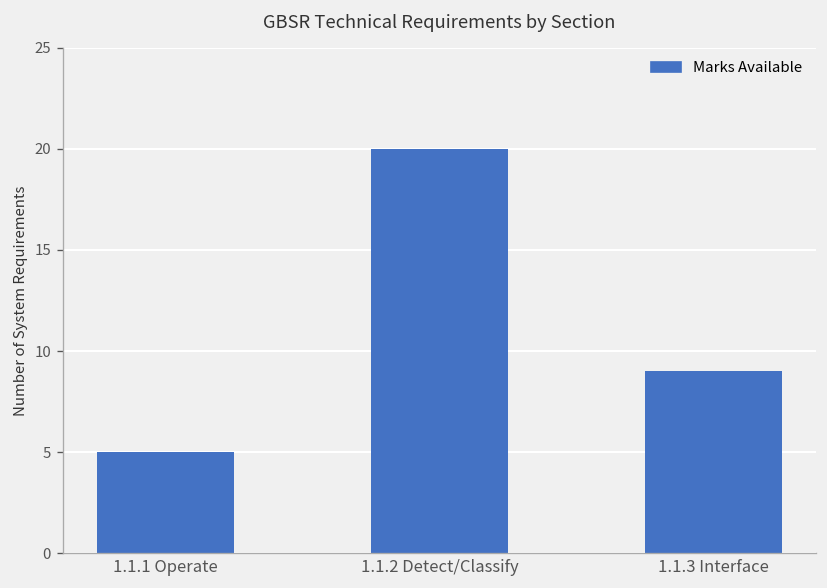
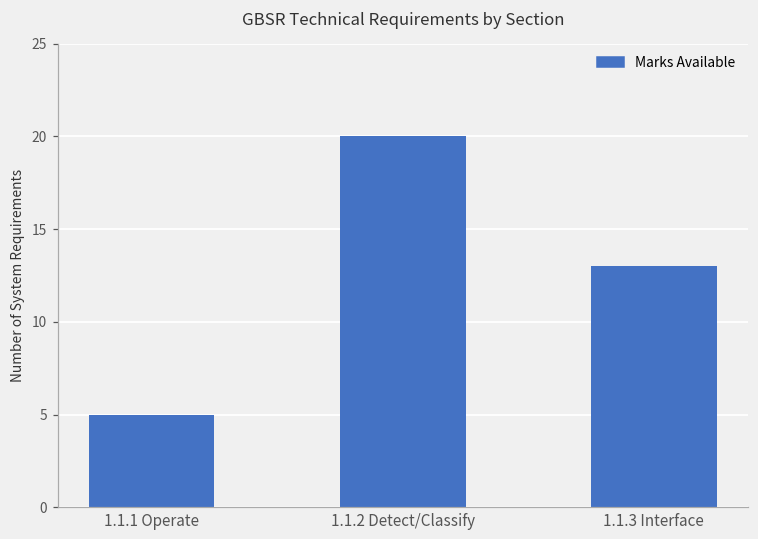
  {
    "1.1.1 Operate": 5,
    "1.1.2 Detect/Classify": 20,
-   "1.1.3 Interface": 9
+   "1.1.3 Interface": 13
  }
